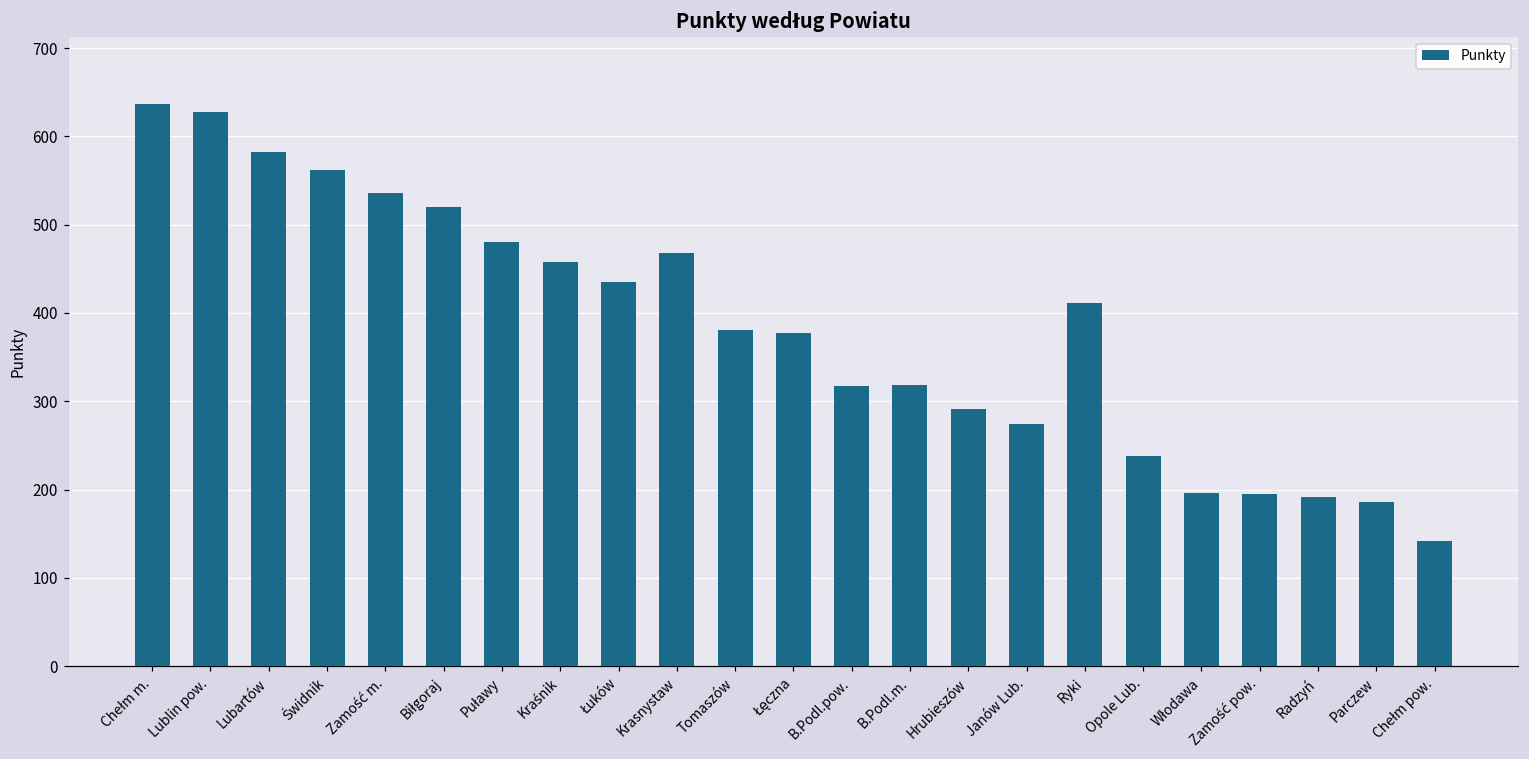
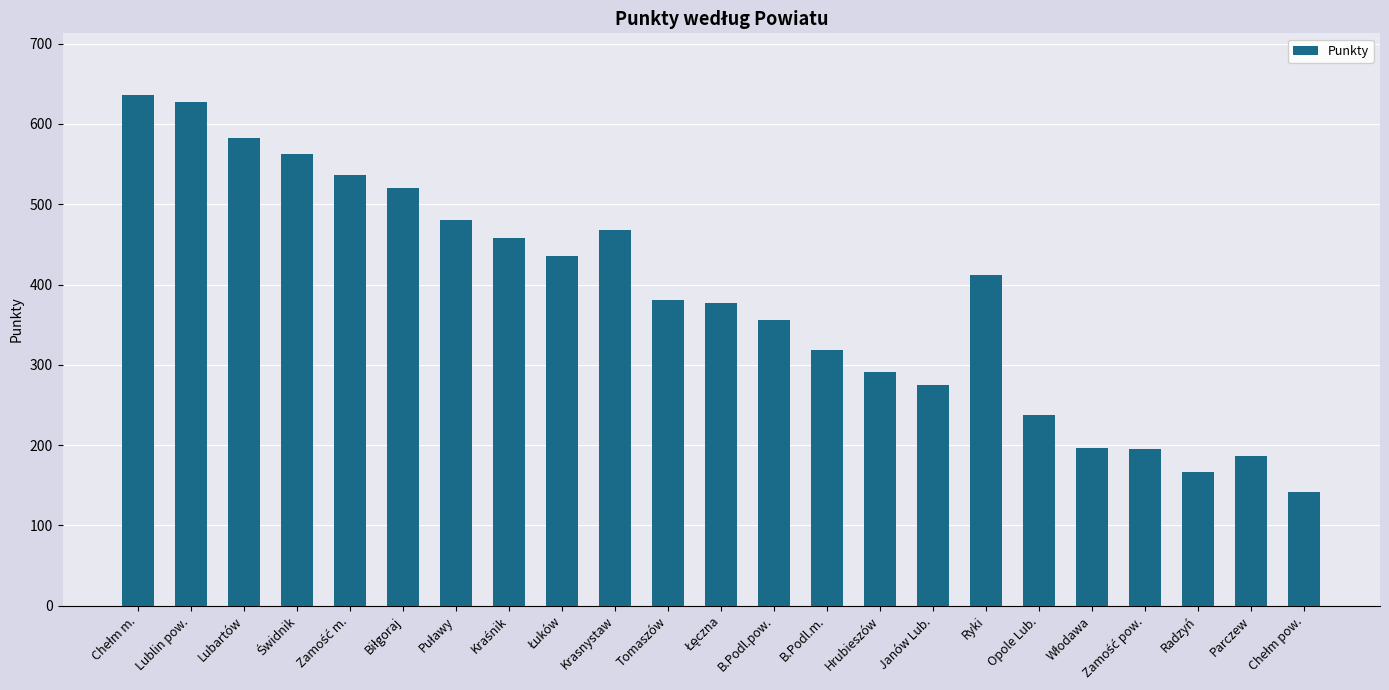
  {
    "Chełm m.": 640,
    "Lublin pow.": 630,
    "Lubartów": 580,
    "Świdnik": 560,
    "Zamość m.": 540,
    "Biłgoraj": 520,
    "Puławy": 480,
    "Kraśnik": 460,
    "Łuków": 440,
    "Krasnystaw": 470,
    "Tomaszów": 380,
    "Łęczna": 380,
-   "B.Podl.pow.": 320,
+   "B.Podl.pow.": 360,
    "B.Podl.m.": 320,
    "Hrubieszów": 290,
    "Janów Lub.": 270,
    "Ryki": 410,
    "Opole Lub.": 240,
    "Włodawa": 200,
    "Zamość pow.": 200,
-   "Radzyń": 190,
+   "Radzyń": 170,
    "Parczew": 190,
    "Chełm pow.": 140
  }
